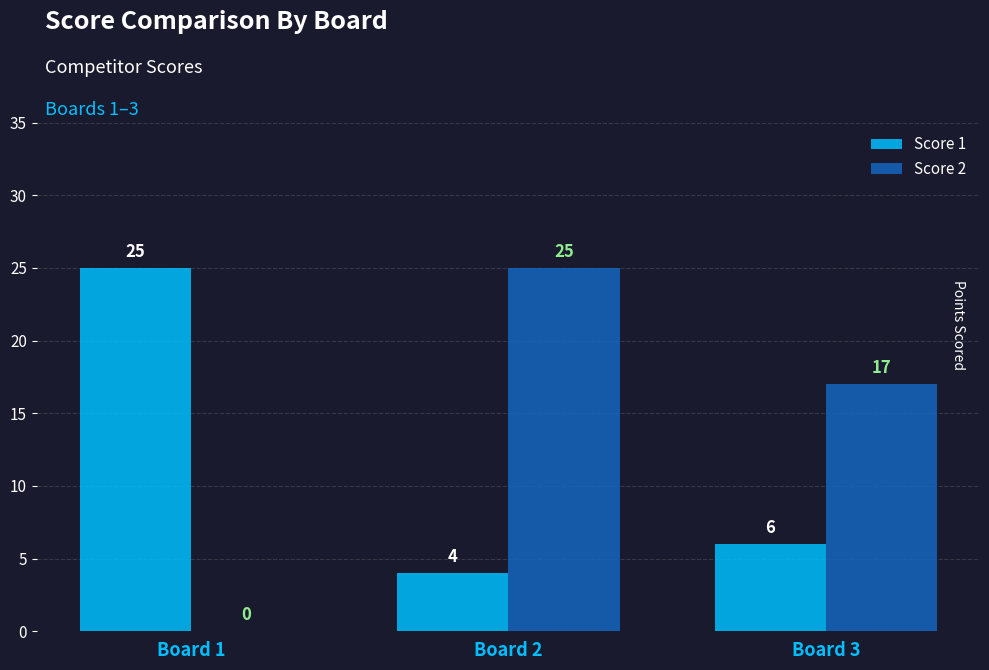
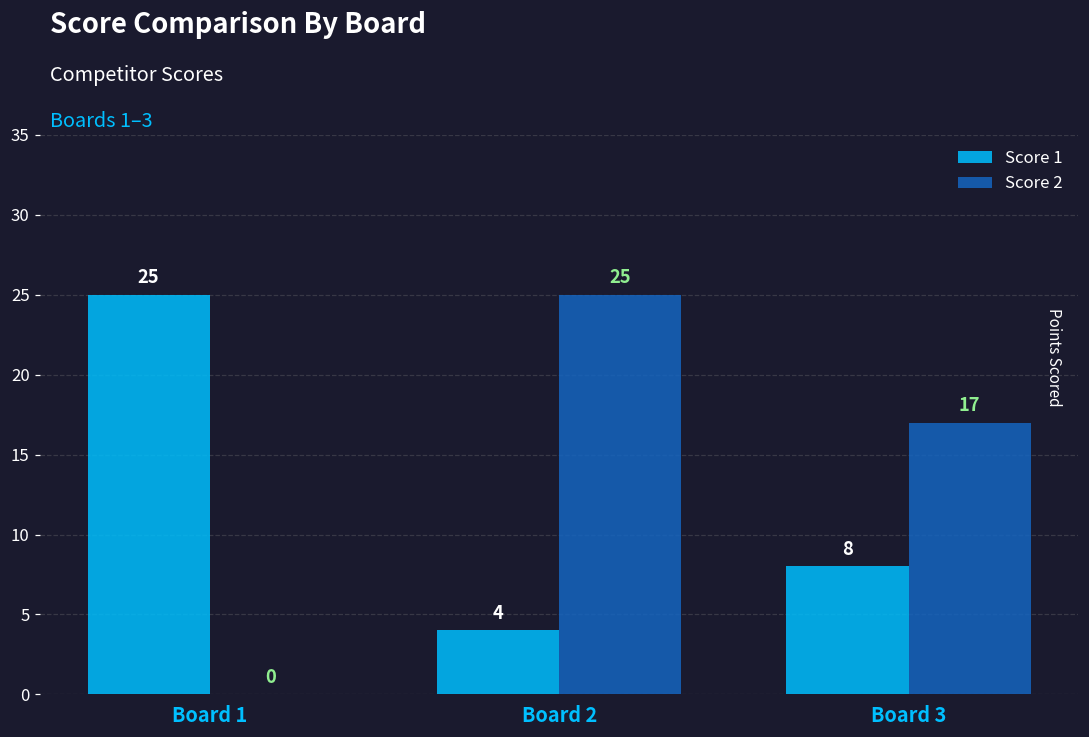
  {
    "Score 1": {
      "Board 1": 25,
      "Board 2": 4,
-     "Board 3": 6
+     "Board 3": 8
    },
    "Score 2": {
      "Board 1": 0,
      "Board 2": 25,
      "Board 3": 17
    }
  }
